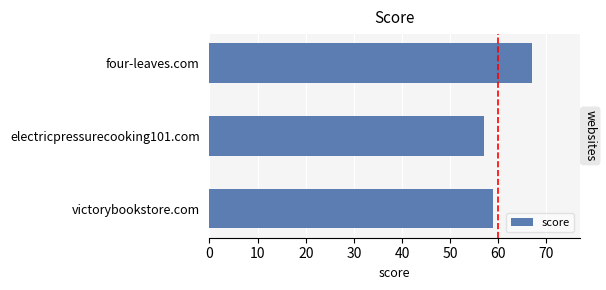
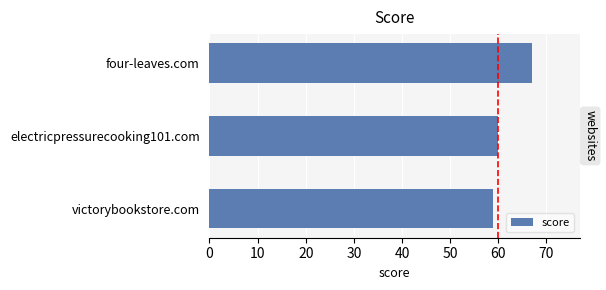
  {
    "four-leaves.com": 67,
-   "electricpressurecooking101.com": 57,
+   "electricpressurecooking101.com": 60,
    "victorybookstore.com": 59
  }
